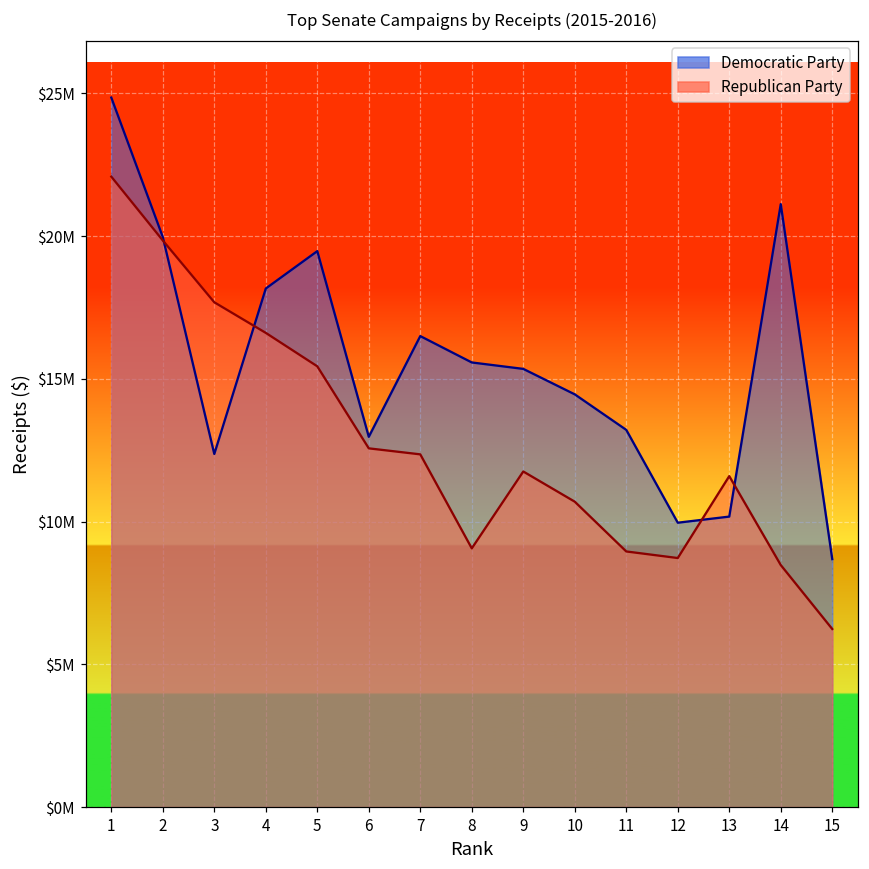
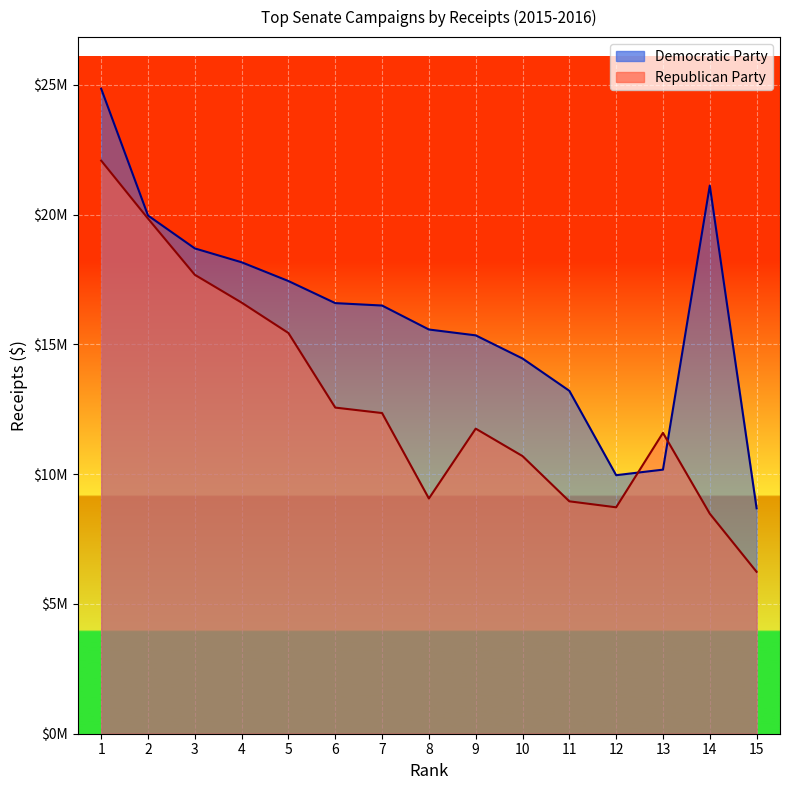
  {
    "Democratic Party": {
      "1": "$24900000",
      "2": "$20000000",
-     "3": "$12400000",
+     "3": "$18700000",
      "4": "$18200000",
-     "5": "$19500000",
-     "6": "$13000000",
+     "5": "$17400000",
+     "6": "$16600000",
      "7": "$16500000",
      "8": "$15600000",
      "9": "$15400000",
      "10": "$14500000",
      "11": "$13200000",
      "12": "$10000000",
      "13": "$10200000",
      "14": "$21100000",
      "15": "$8700000"
    },
    "Republican Party": {
      "1": "$22100000",
      "2": "$19800000",
      "3": "$17700000",
      "4": "$16600000",
      "5": "$15400000",
      "6": "$12600000",
      "7": "$12400000",
      "8": "$9100000",
      "9": "$11800000",
      "10": "$10700000",
      "11": "$9000000",
      "12": "$8700000",
      "13": "$11600000",
      "14": "$8500000",
      "15": "$6200000"
    }
  }
